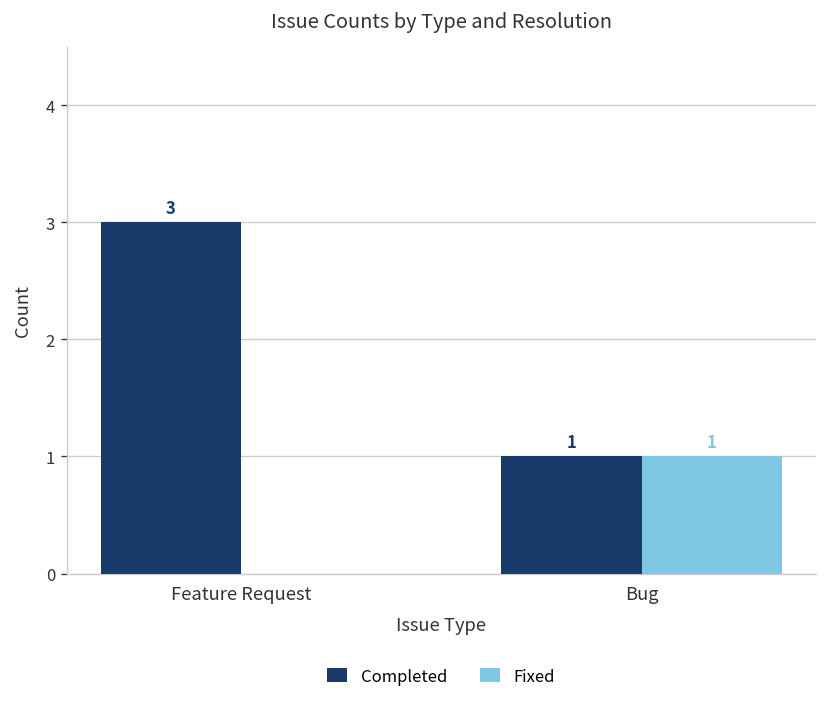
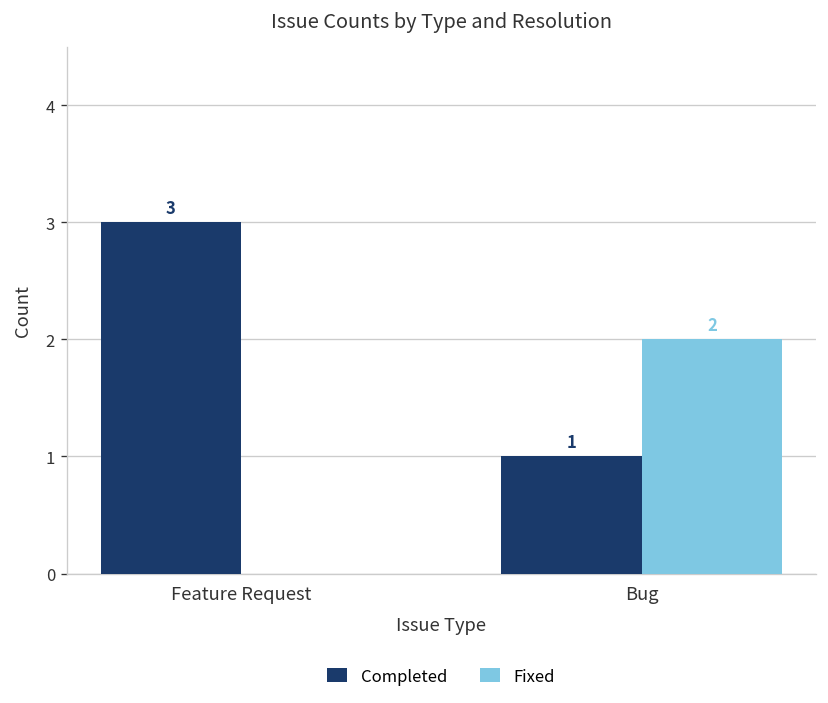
  {
    "Completed": {
      "Feature Request": 3,
      "Bug": 1
    },
    "Fixed": {
-     "Bug": 1
+     "Bug": 2
    }
  }
